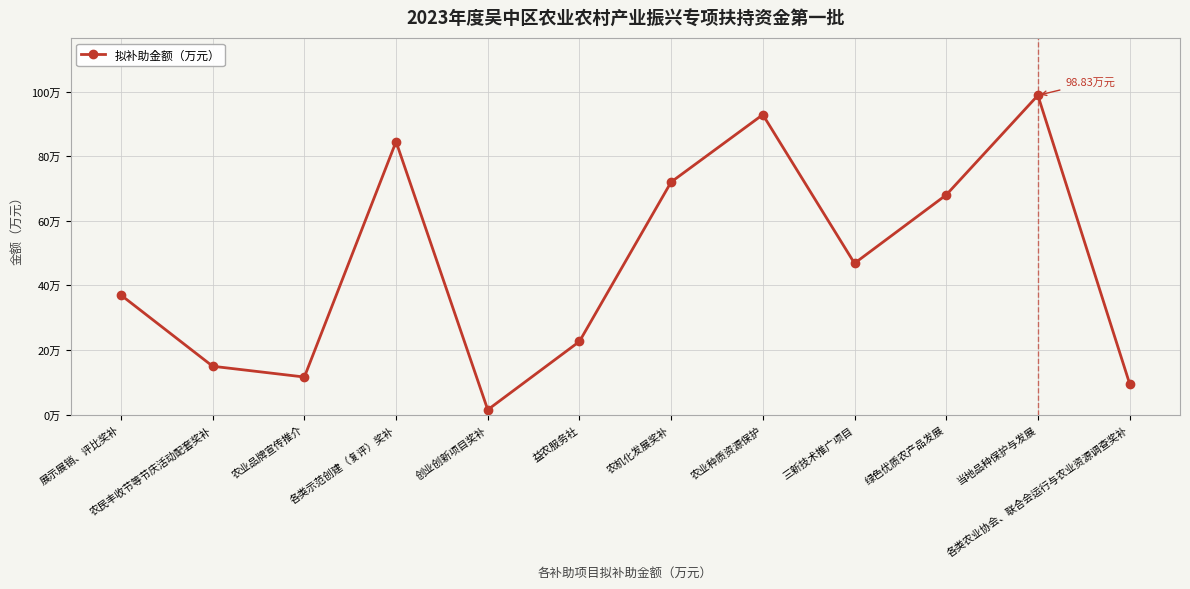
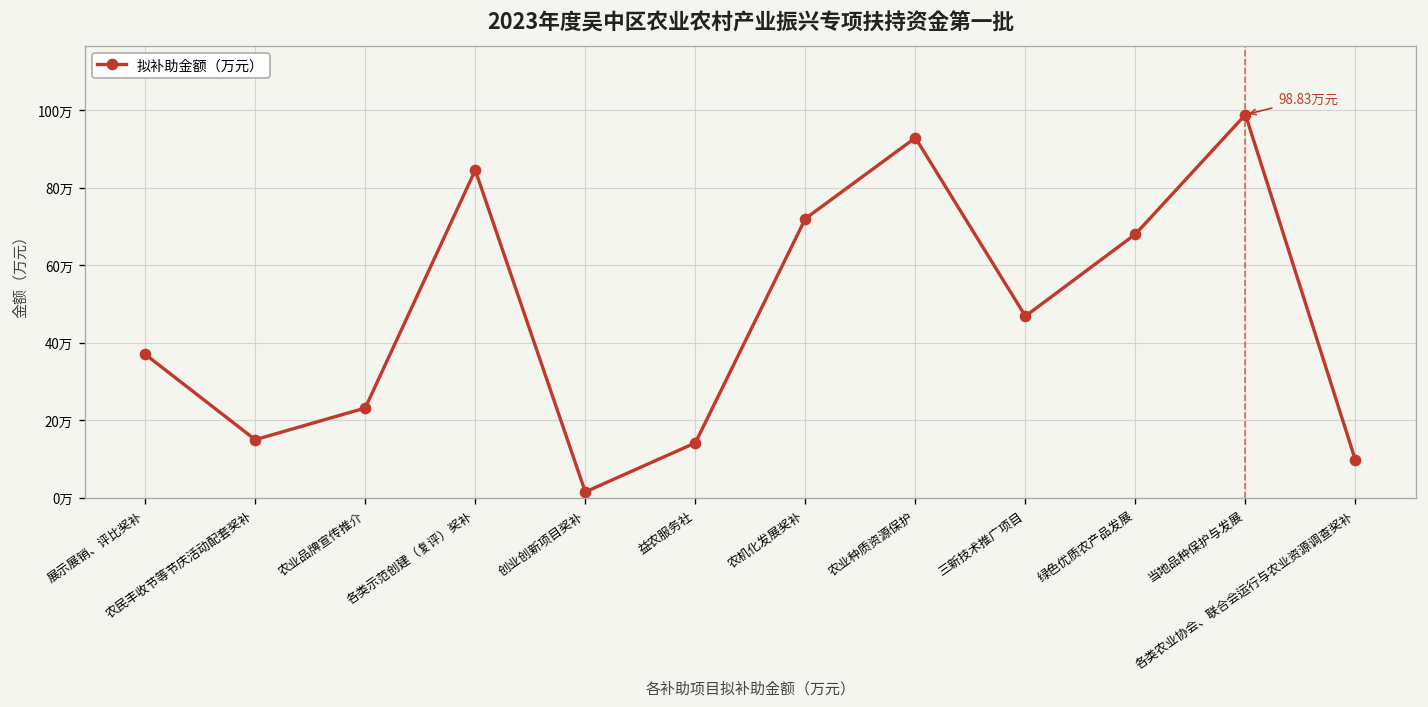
  {
    "展示展销、评比奖补": "37万",
    "农民丰收节等节庆活动配套奖补": "15万",
-   "农业品牌宣传推介": "12万",
+   "农业品牌宣传推介": "23万",
    "各类示范创建（复评）奖补": "85万",
    "创业创新项目奖补": "2万",
-   "益农服务社": "23万",
+   "益农服务社": "14万",
    "农机化发展奖补": "72万",
    "农业种质资源保护": "93万",
    "三新技术推广项目": "47万",
    "绿色优质农产品发展": "68万",
    "各类农业协会、联合会运行与农业资源调查奖补": "10万"
  }
